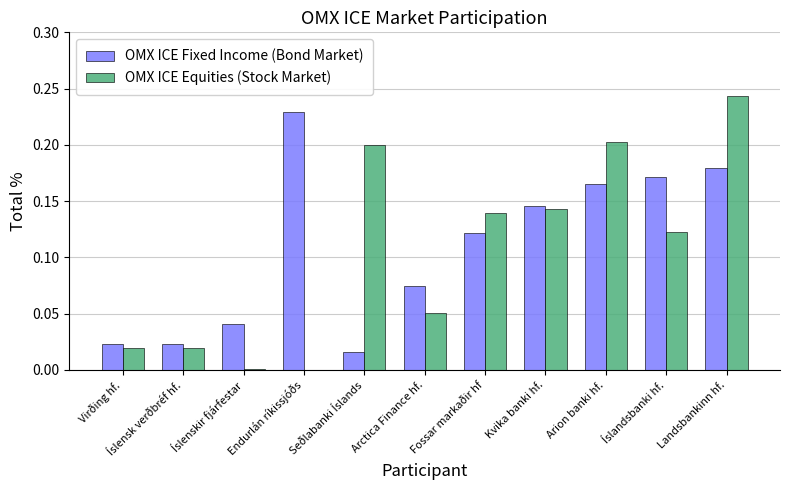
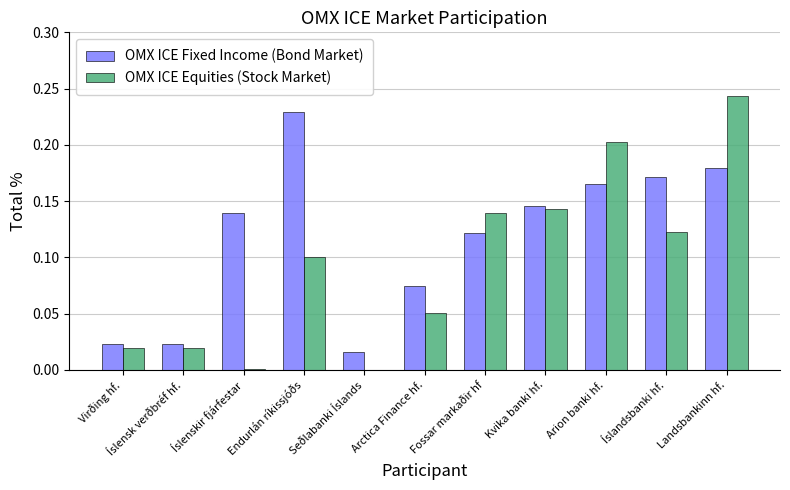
  {
    "OMX ICE Fixed Income (Bond Market)": {
      "Virðing hf.": 0.023,
      "Íslensk verðbréf hf.": 0.023,
-     "Íslenskir fjárfestar": 0.040,
+     "Íslenskir fjárfestar": 0.140,
      "Endurlán ríkissjóðs": 0.230,
      "Seðlabanki Íslands": 0.016,
      "Arctica Finance hf.": 0.075,
      "Fossar markaðir hf": 0.122,
      "Kvika banki hf.": 0.146,
      "Arion banki hf.": 0.165,
      "Íslandsbanki hf.": 0.171,
      "Landsbankinn hf.": 0.179
    },
    "OMX ICE Equities (Stock Market)": {
      "Virðing hf.": 0.019,
      "Íslensk verðbréf hf.": 0.019,
-     "Endurlán ríkissjóðs": 0.0,
-     "Seðlabanki Íslands": 0.2,
+     "Endurlán ríkissjóðs": 0.1,
+     "Seðlabanki Íslands": 0.0,
      "Arctica Finance hf.": 0.051,
      "Fossar markaðir hf": 0.139,
      "Kvika banki hf.": 0.143,
      "Arion banki hf.": 0.203,
      "Íslandsbanki hf.": 0.123,
      "Landsbankinn hf.": 0.243
    }
  }
